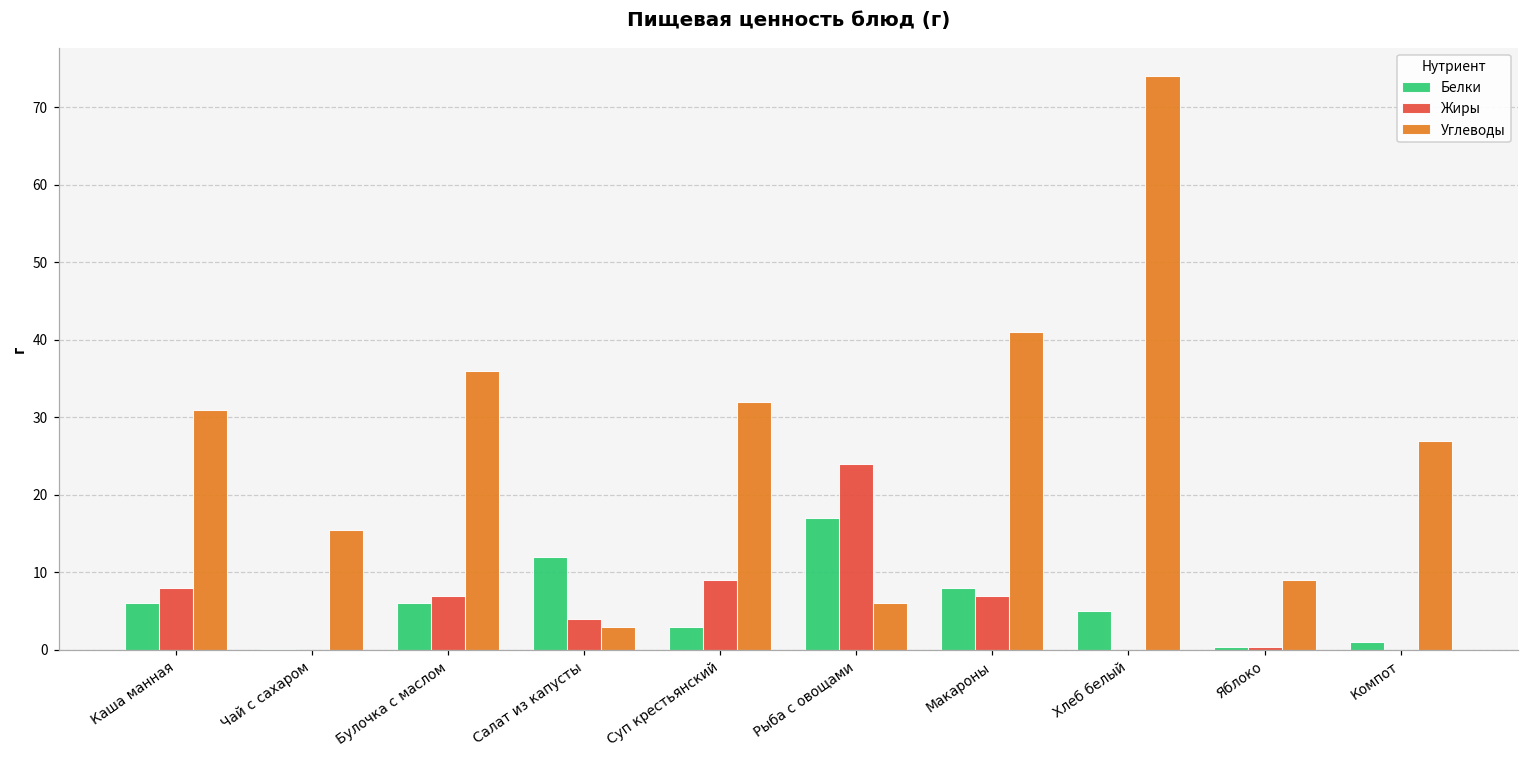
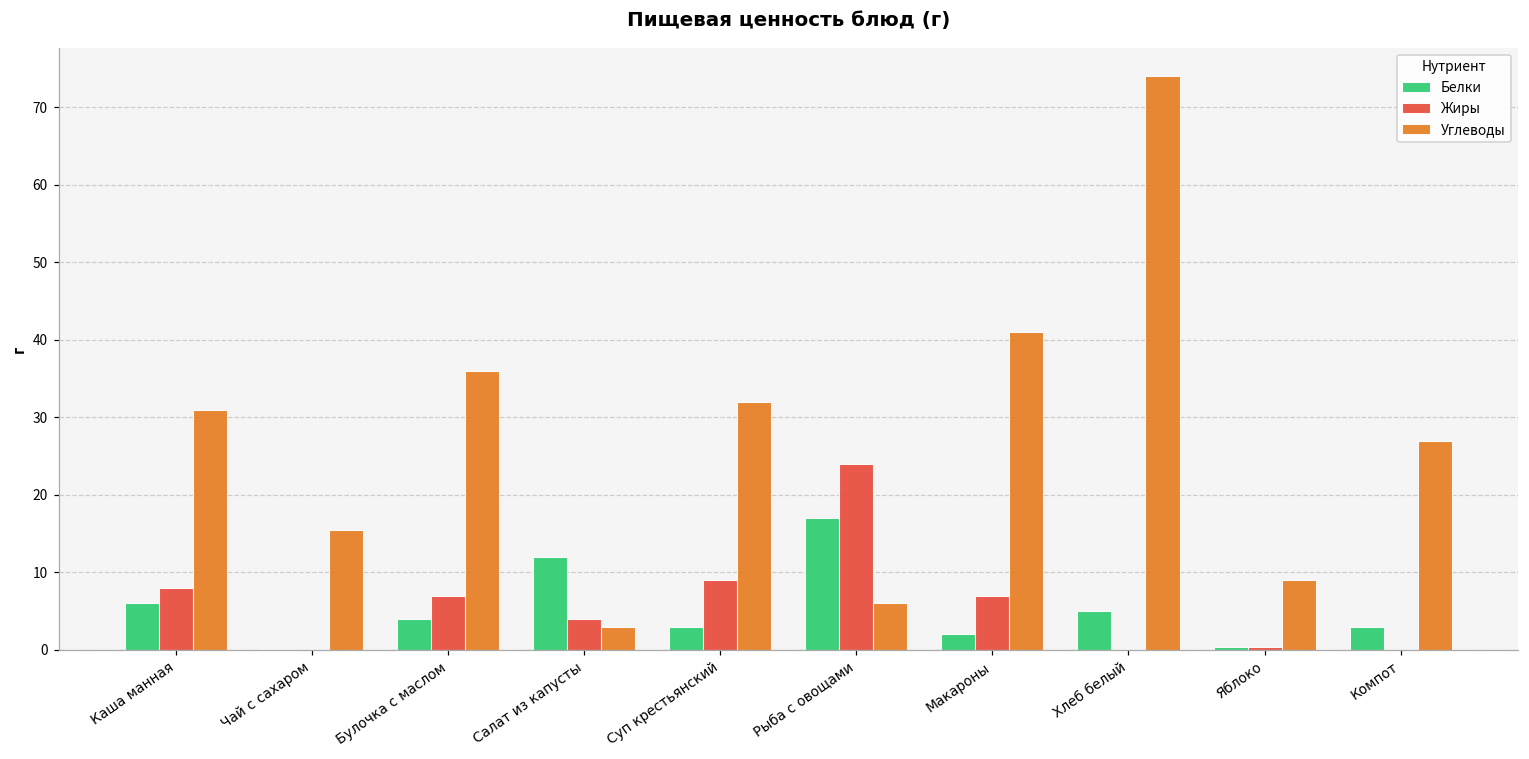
  {
    "Белки": {
      "Каша манная": 6,
-     "Булочка с маслом": 6,
+     "Булочка с маслом": 4,
      "Салат из капусты": 12,
      "Суп крестьянский": 3,
      "Рыба с овощами": 17,
-     "Макароны": 8,
+     "Макароны": 2,
      "Хлеб белый": 5,
      "Яблоко": 0,
-     "Компот": 1
+     "Компот": 3
    }
  }
